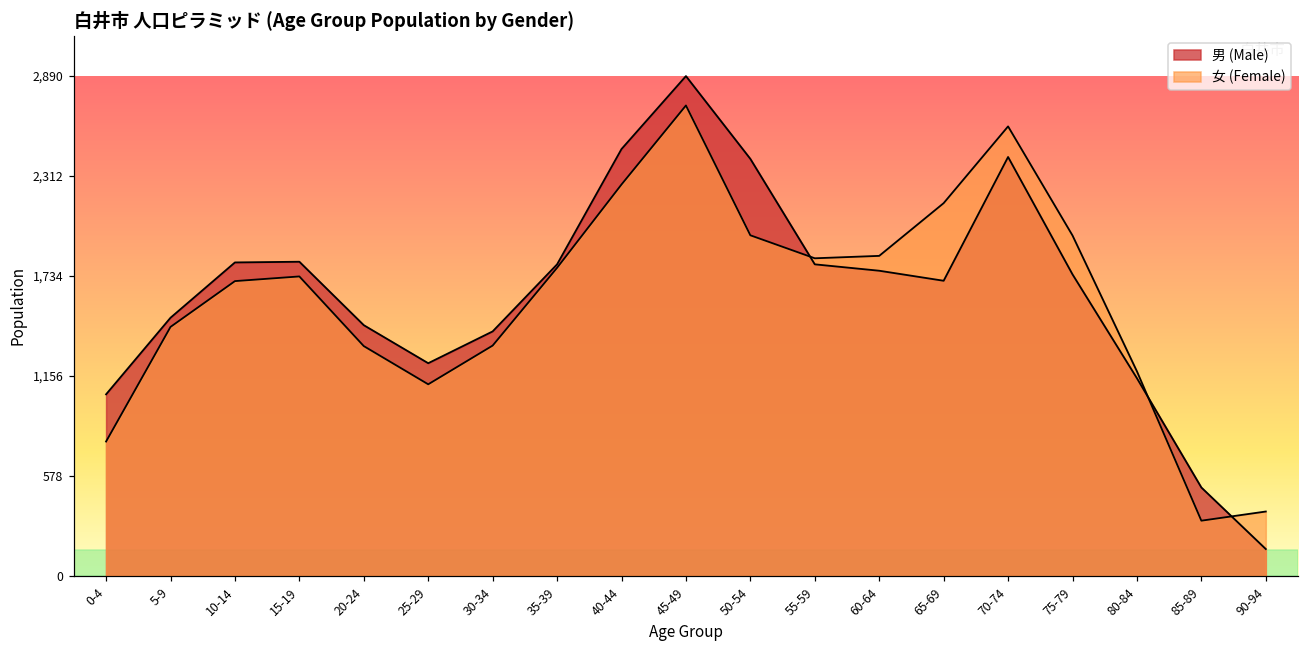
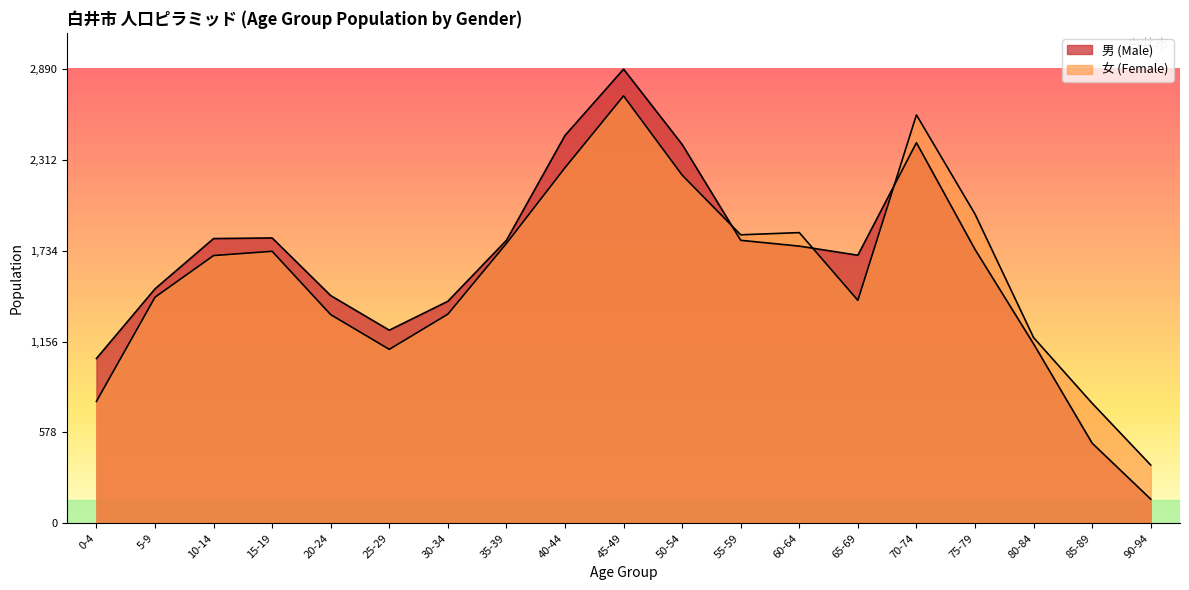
  {
    "男 (Male)": {
      "0-4": "1,050",
      "5-9": "1,490",
      "10-14": "1,810",
      "15-19": "1,820",
      "20-24": "1,450",
      "25-29": "1,230",
      "30-34": "1,410",
      "35-39": "1,800",
      "40-44": "2,470",
      "45-49": "2,890",
      "50-54": "2,410",
      "55-59": "1,800",
      "60-64": "1,760",
      "65-69": "1,710",
      "70-74": "2,420",
      "75-79": "1,740",
      "80-84": "1,140",
      "85-89": "510",
      "90-94": "150"
    },
    "女 (Female)": {
      "0-4": "780",
      "5-9": "1,440",
      "10-14": "1,700",
      "15-19": "1,730",
      "20-24": "1,330",
      "25-29": "1,110",
      "30-34": "1,330",
      "35-39": "1,780",
      "40-44": "2,260",
      "45-49": "2,720",
-     "50-54": "1,970",
+     "50-54": "2,220",
      "55-59": "1,840",
      "60-64": "1,850",
-     "65-69": "2,160",
+     "65-69": "1,420",
      "70-74": "2,600",
      "75-79": "1,970",
      "80-84": "1,180",
-     "85-89": "320",
+     "85-89": "760",
      "90-94": "370"
    }
  }
